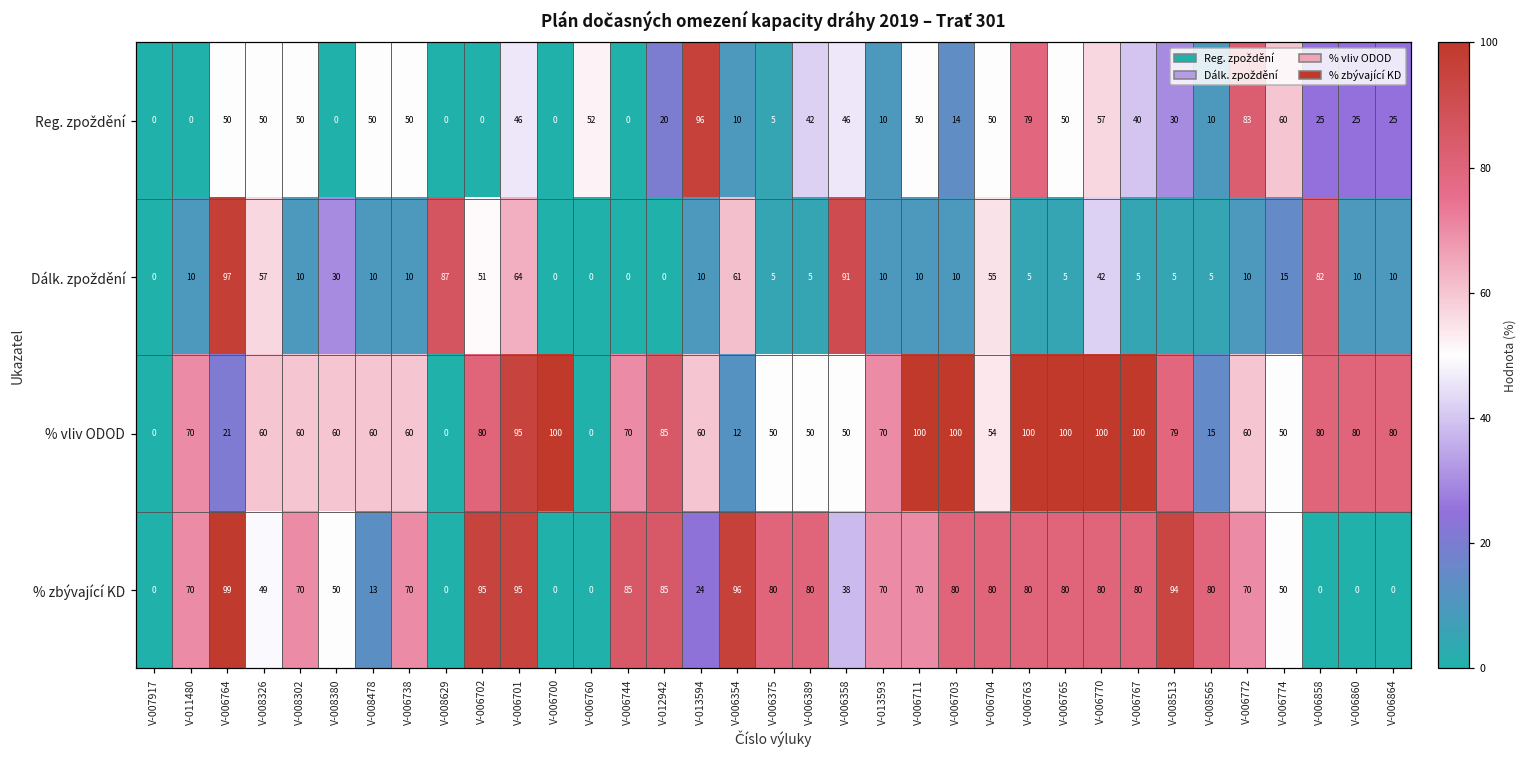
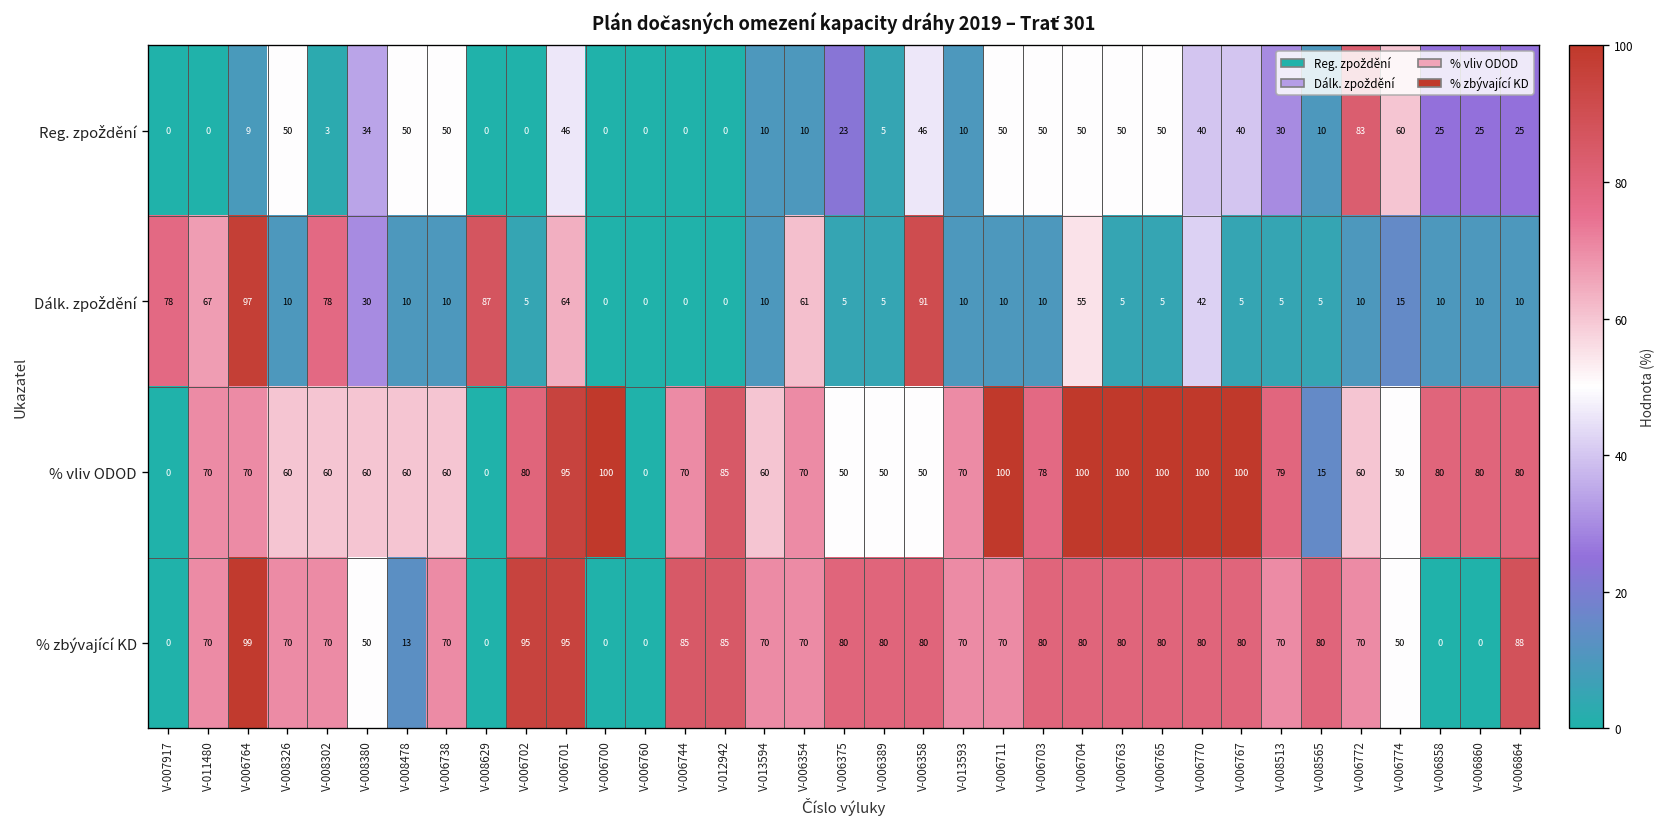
  {
    "Reg. zpoždění": {
      "V-007917": 0,
      "V-011480": 0,
-     "V-006764": 50,
+     "V-006764": 9,
      "V-008326": 50,
-     "V-008302": 50,
-     "V-008380": 0,
+     "V-008302": 3,
+     "V-008380": 34,
      "V-008478": 50,
      "V-006738": 50,
      "V-008629": 0,
      "V-006702": 0,
      "V-006701": 46,
      "V-006700": 0,
-     "V-006760": 52,
+     "V-006760": 0,
      "V-006744": 0,
-     "V-012942": 20,
-     "V-013594": 96,
+     "V-012942": 0,
+     "V-013594": 10,
      "V-006354": 10,
-     "V-006375": 5,
-     "V-006389": 42,
+     "V-006375": 23,
+     "V-006389": 5,
      "V-006358": 46,
      "V-013593": 10,
      "V-006711": 50,
-     "V-006703": 14,
+     "V-006703": 50,
      "V-006704": 50,
-     "V-006763": 79,
+     "V-006763": 50,
      "V-006765": 50,
-     "V-006770": 57,
+     "V-006770": 40,
      "V-006767": 40,
      "V-008513": 30,
      "V-008565": 10,
      "V-006772": 83,
      "V-006774": 60,
      "V-006858": 25,
      "V-006860": 25,
      "V-006864": 25
    },
    "Dálk. zpoždění": {
-     "V-007917": 0,
-     "V-011480": 10,
+     "V-007917": 78,
+     "V-011480": 67,
      "V-006764": 97,
-     "V-008326": 57,
-     "V-008302": 10,
+     "V-008326": 10,
+     "V-008302": 78,
      "V-008380": 30,
      "V-008478": 10,
      "V-006738": 10,
      "V-008629": 87,
-     "V-006702": 51,
+     "V-006702": 5,
      "V-006701": 64,
      "V-006700": 0,
      "V-006760": 0,
      "V-006744": 0,
      "V-012942": 0,
      "V-013594": 10,
      "V-006354": 61,
      "V-006375": 5,
      "V-006389": 5,
      "V-006358": 91,
      "V-013593": 10,
      "V-006711": 10,
      "V-006703": 10,
      "V-006704": 55,
      "V-006763": 5,
      "V-006765": 5,
      "V-006770": 42,
      "V-006767": 5,
      "V-008513": 5,
      "V-008565": 5,
      "V-006772": 10,
      "V-006774": 15,
-     "V-006858": 82,
+     "V-006858": 10,
      "V-006860": 10,
      "V-006864": 10
    },
    "% vliv ODOD": {
      "V-007917": 0,
      "V-011480": 70,
-     "V-006764": 21,
+     "V-006764": 70,
      "V-008326": 60,
      "V-008302": 60,
      "V-008380": 60,
      "V-008478": 60,
      "V-006738": 60,
      "V-008629": 0,
      "V-006702": 80,
      "V-006701": 95,
      "V-006700": 100,
      "V-006760": 0,
      "V-006744": 70,
      "V-012942": 85,
      "V-013594": 60,
-     "V-006354": 12,
+     "V-006354": 70,
      "V-006375": 50,
      "V-006389": 50,
      "V-006358": 50,
      "V-013593": 70,
      "V-006711": 100,
-     "V-006703": 100,
-     "V-006704": 54,
+     "V-006703": 78,
+     "V-006704": 100,
      "V-006763": 100,
      "V-006765": 100,
      "V-006770": 100,
      "V-006767": 100,
      "V-008513": 79,
      "V-008565": 15,
      "V-006772": 60,
      "V-006774": 50,
      "V-006858": 80,
      "V-006860": 80,
      "V-006864": 80
    },
    "% zbývající KD": {
      "V-007917": 0,
      "V-011480": 70,
      "V-006764": 99,
-     "V-008326": 49,
+     "V-008326": 70,
      "V-008302": 70,
      "V-008380": 50,
      "V-008478": 13,
      "V-006738": 70,
      "V-008629": 0,
      "V-006702": 95,
      "V-006701": 95,
      "V-006700": 0,
      "V-006760": 0,
      "V-006744": 85,
      "V-012942": 85,
-     "V-013594": 24,
-     "V-006354": 96,
+     "V-013594": 70,
+     "V-006354": 70,
      "V-006375": 80,
      "V-006389": 80,
-     "V-006358": 38,
+     "V-006358": 80,
      "V-013593": 70,
      "V-006711": 70,
      "V-006703": 80,
      "V-006704": 80,
      "V-006763": 80,
      "V-006765": 80,
      "V-006770": 80,
      "V-006767": 80,
-     "V-008513": 94,
+     "V-008513": 70,
      "V-008565": 80,
      "V-006772": 70,
      "V-006774": 50,
      "V-006858": 0,
      "V-006860": 0,
-     "V-006864": 0
+     "V-006864": 88
    }
  }
